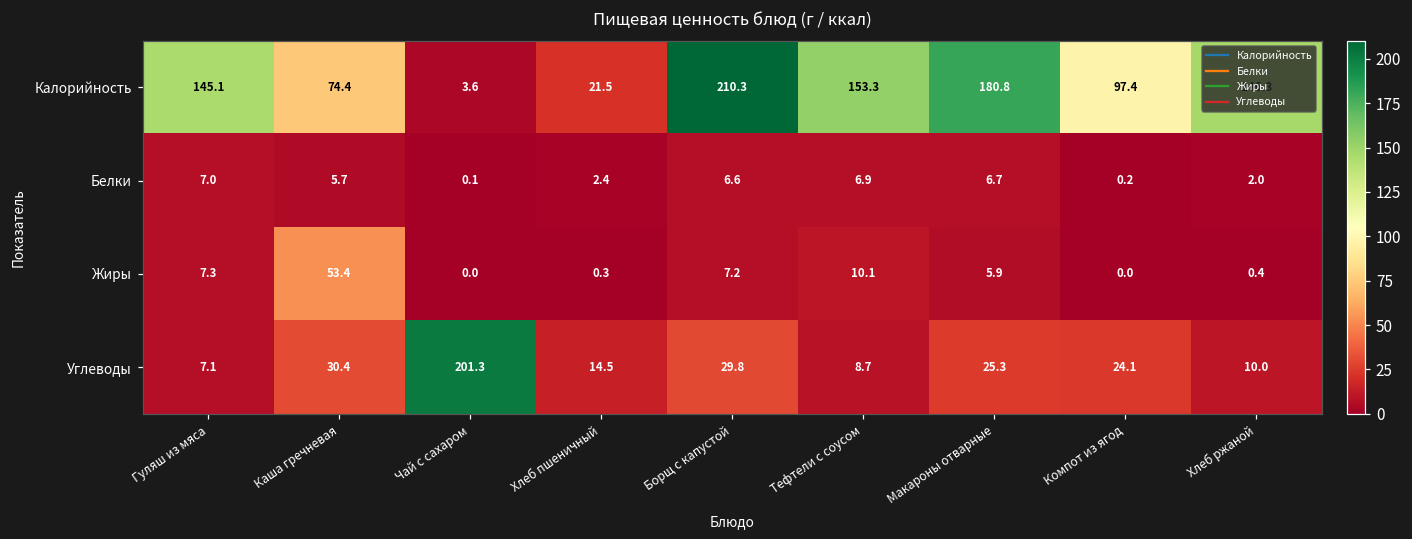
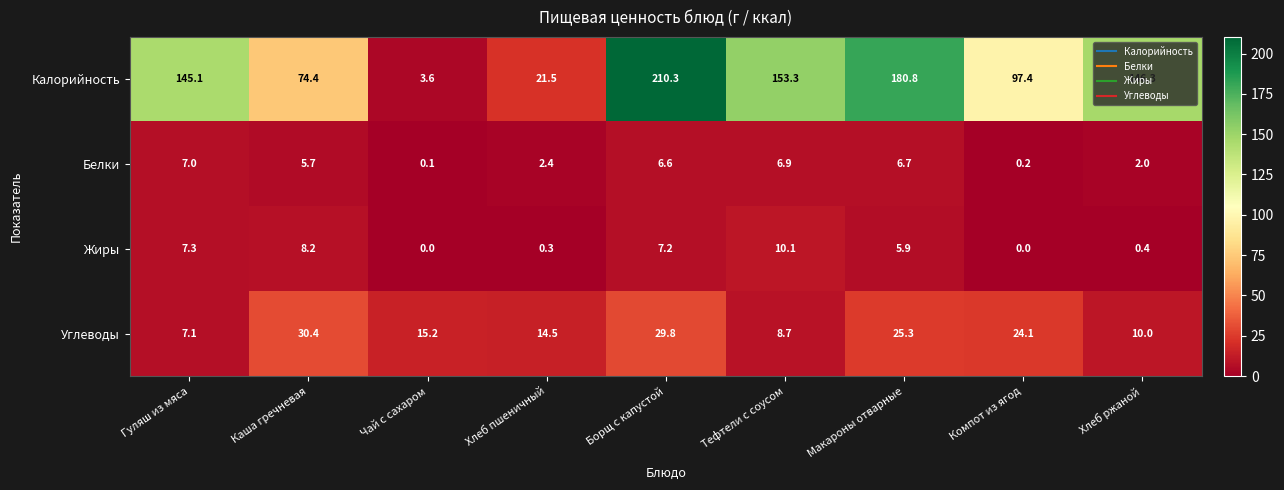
  {
    "Калорийность": {
      "Гуляш из мяса": 145.1,
      "Каша гречневая": 74.4,
      "Чай с сахаром": 3.6,
      "Хлеб пшеничный": 21.5,
      "Борщ с капустой": 210.3,
      "Тефтели с соусом": 153.3,
      "Макароны отварные": 180.8,
      "Компот из ягод": 97.4
    },
    "Белки": {
      "Гуляш из мяса": 7.0,
      "Каша гречневая": 5.7,
      "Чай с сахаром": 0.1,
      "Хлеб пшеничный": 2.4,
      "Борщ с капустой": 6.6,
      "Тефтели с соусом": 6.9,
      "Макароны отварные": 6.7,
      "Компот из ягод": 0.2,
      "Хлеб ржаной": 2.0
    },
    "Жиры": {
      "Гуляш из мяса": 7.3,
-     "Каша гречневая": 53.4,
+     "Каша гречневая": 8.2,
      "Чай с сахаром": 0.0,
      "Хлеб пшеничный": 0.3,
      "Борщ с капустой": 7.2,
      "Тефтели с соусом": 10.1,
      "Макароны отварные": 5.9,
      "Компот из ягод": 0.0,
      "Хлеб ржаной": 0.4
    },
    "Углеводы": {
      "Гуляш из мяса": 7.1,
      "Каша гречневая": 30.4,
-     "Чай с сахаром": 201.3,
+     "Чай с сахаром": 15.2,
      "Хлеб пшеничный": 14.5,
      "Борщ с капустой": 29.8,
      "Тефтели с соусом": 8.7,
      "Макароны отварные": 25.3,
      "Компот из ягод": 24.1,
      "Хлеб ржаной": 10.0
    }
  }
